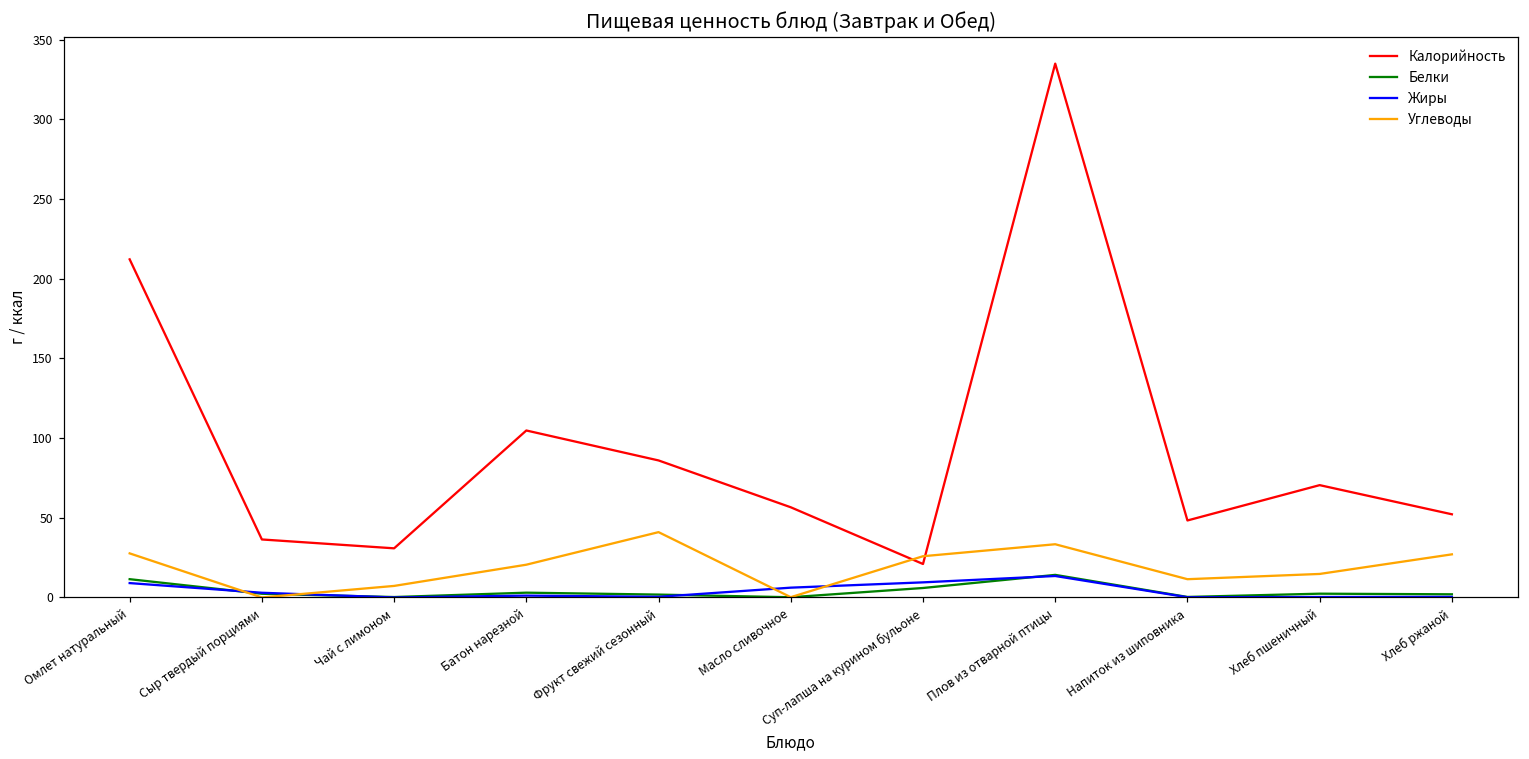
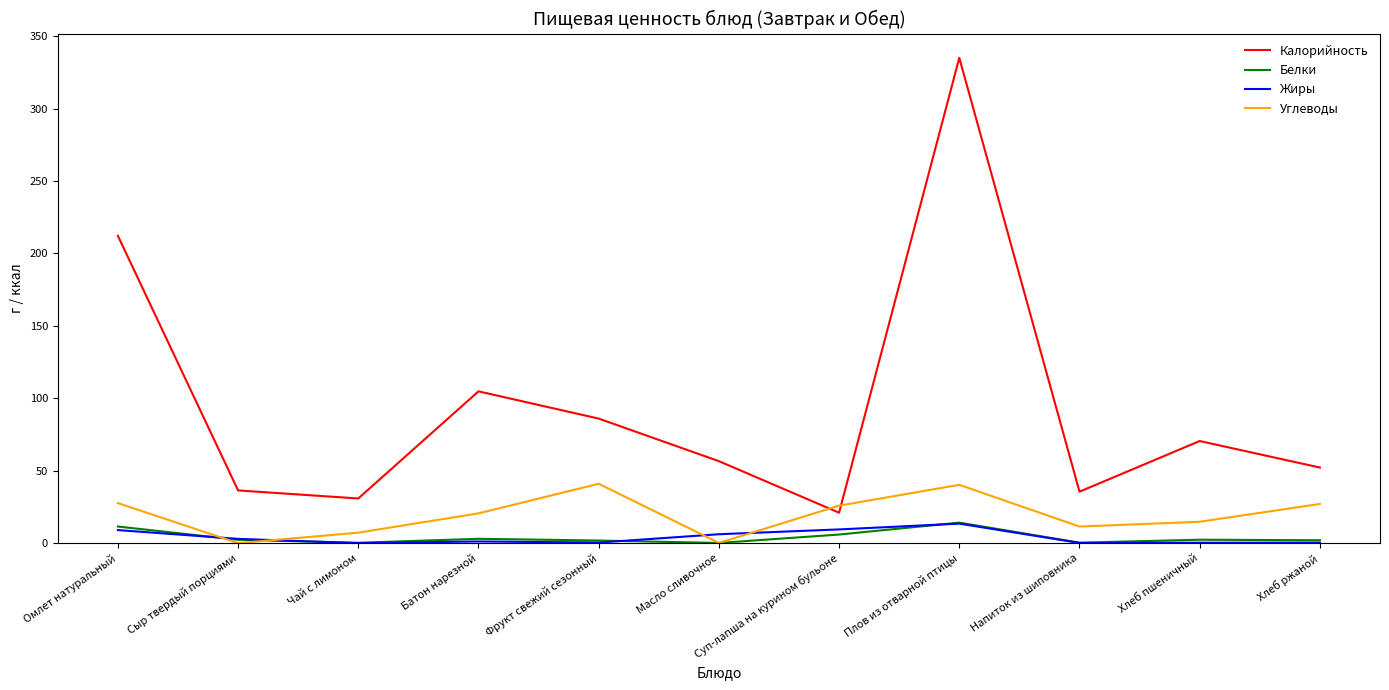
  {
    "Калорийность": {
      "Омлет натуральный": 212,
      "Сыр твердый порциями": 36,
      "Чай с лимоном": 31,
      "Батон нарезной": 105,
      "Фрукт свежий сезонный": 86,
      "Масло сливочное": 57,
      "Суп-лапша на курином бульоне": 21,
      "Плов из отварной птицы": 335,
-     "Напиток из шиповника": 48,
+     "Напиток из шиповника": 36,
      "Хлеб пшеничный": 71,
      "Хлеб ржаной": 52
    },
    "Белки": {
      "Омлет натуральный": 11,
      "Батон нарезной": 3,
      "Суп-лапша на курином бульоне": 6,
      "Хлеб пшеничный": 2
    },
    "Жиры": {
      "Омлет натуральный": 9,
      "Батон нарезной": 1,
      "Масло сливочное": 6,
      "Суп-лапша на курином бульоне": 9,
      "Хлеб пшеничный": 0
    },
    "Углеводы": {
      "Омлет натуральный": 28,
      "Сыр твердый порциями": 0,
      "Чай с лимоном": 7,
      "Батон нарезной": 21,
      "Фрукт свежий сезонный": 41,
      "Суп-лапша на курином бульоне": 26,
-     "Плов из отварной птицы": 33,
+     "Плов из отварной птицы": 40,
      "Напиток из шиповника": 11,
      "Хлеб пшеничный": 15,
      "Хлеб ржаной": 27
    }
  }
